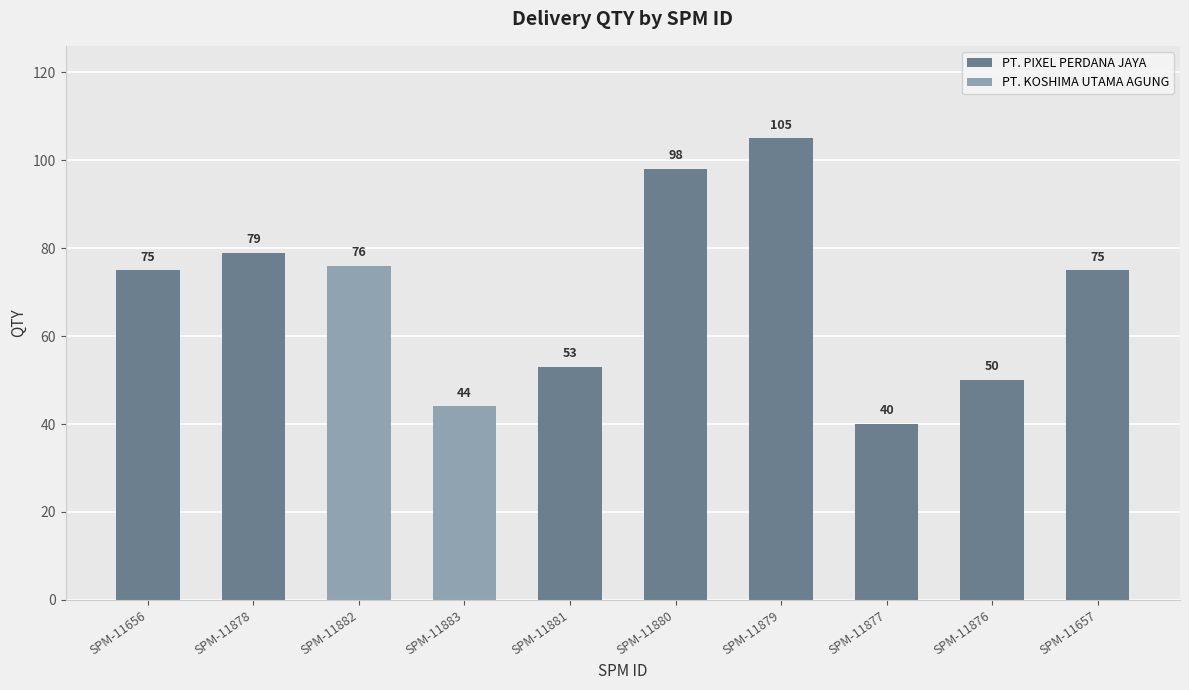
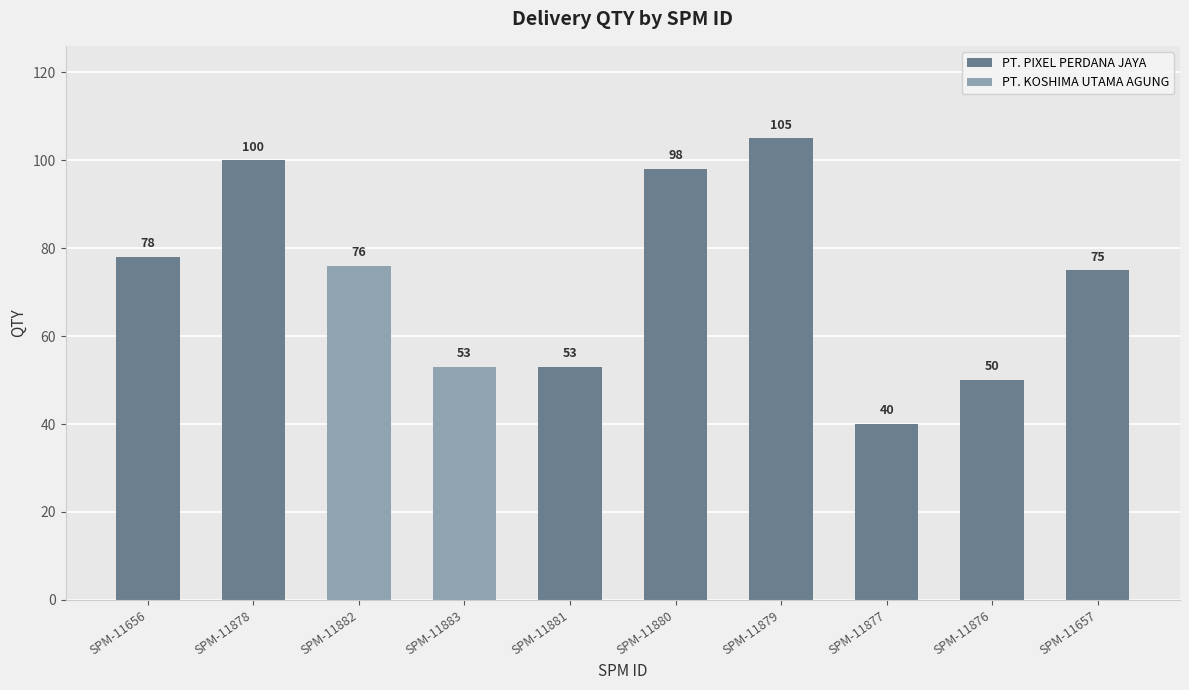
  {
    "PT. PIXEL PERDANA JAYA": {
-     "SPM-11656": 75,
-     "SPM-11878": 79,
+     "SPM-11656": 78,
+     "SPM-11878": 100,
      "SPM-11881": 53,
      "SPM-11880": 98,
      "SPM-11879": 105,
      "SPM-11877": 40,
      "SPM-11876": 50,
      "SPM-11657": 75
    },
    "PT. KOSHIMA UTAMA AGUNG": {
      "SPM-11882": 76,
-     "SPM-11883": 44
+     "SPM-11883": 53
    }
  }
